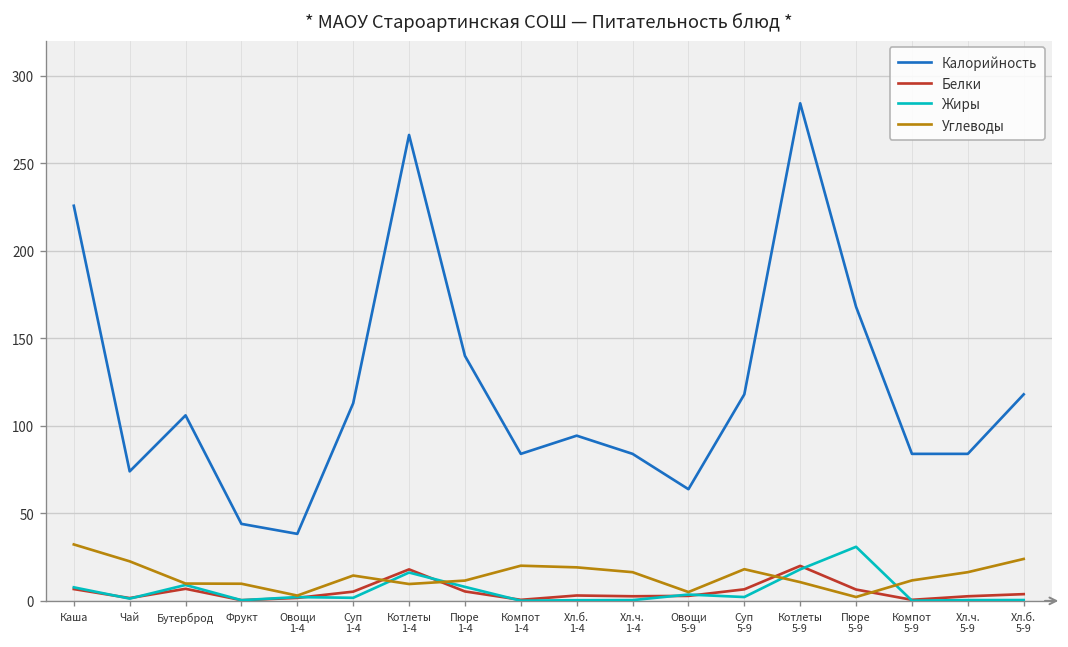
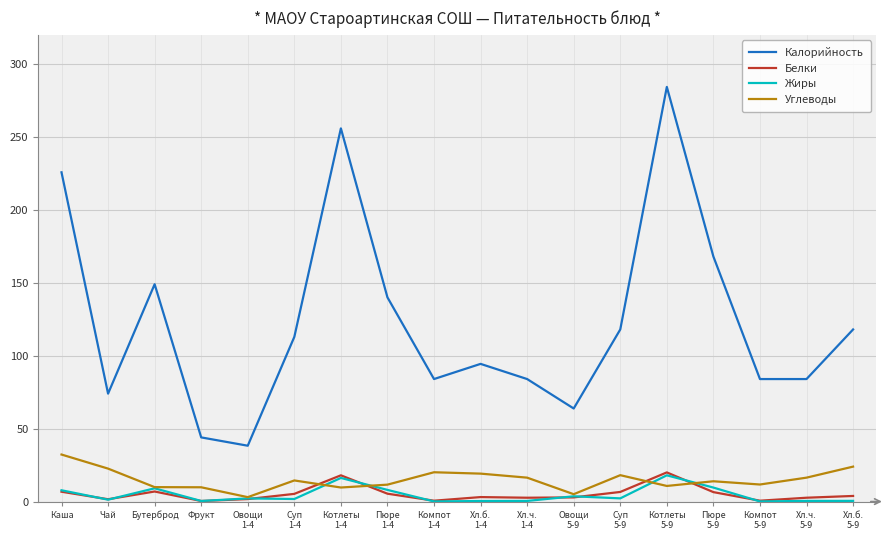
  {
    "Калорийность": {
      "Каша": 226,
      "Чай": 74,
-     "Бутерброд": 106,
+     "Бутерброд": 149,
      "Фрукт": 44,
      "Овощи 1-4": 38,
      "Суп 1-4": 113,
-     "Котлеты 1-4": 266,
+     "Котлеты 1-4": 256,
      "Пюре 1-4": 140,
      "Компот 1-4": 84,
      "Хл.б. 1-4": 94,
      "Хл.ч. 1-4": 84,
      "Овощи 5-9": 64,
      "Суп 5-9": 118,
      "Котлеты 5-9": 284,
      "Пюре 5-9": 168,
      "Компот 5-9": 84,
      "Хл.ч. 5-9": 84,
      "Хл.б. 5-9": 118
    },
    "Белки": {
      "Бутерброд": 7,
      "Суп 1-4": 5,
      "Котлеты 1-4": 18,
      "Пюре 1-4": 5,
      "Хл.б. 1-4": 3,
      "Хл.ч. 1-4": 3,
      "Суп 5-9": 7,
      "Котлеты 5-9": 20,
      "Пюре 5-9": 6,
      "Хл.ч. 5-9": 3,
      "Хл.б. 5-9": 4
    },
    "Жиры": {
      "Суп 1-4": 2,
      "Котлеты 1-4": 16,
      "Пюре 1-4": 8,
      "Хл.б. 1-4": 0,
      "Хл.ч. 1-4": 0,
      "Суп 5-9": 2,
      "Котлеты 5-9": 18,
-     "Пюре 5-9": 31,
+     "Пюре 5-9": 10,
      "Хл.ч. 5-9": 0,
      "Хл.б. 5-9": 0
    },
    "Углеводы": {
      "Каша": 32,
      "Чай": 23,
      "Фрукт": 10,
      "Суп 1-4": 14,
      "Котлеты 1-4": 10,
      "Пюре 1-4": 12,
      "Компот 1-4": 20,
      "Хл.б. 1-4": 19,
      "Хл.ч. 1-4": 16,
      "Суп 5-9": 18,
      "Котлеты 5-9": 11,
-     "Пюре 5-9": 2,
+     "Пюре 5-9": 14,
      "Компот 5-9": 12,
      "Хл.ч. 5-9": 16,
      "Хл.б. 5-9": 24
    }
  }
